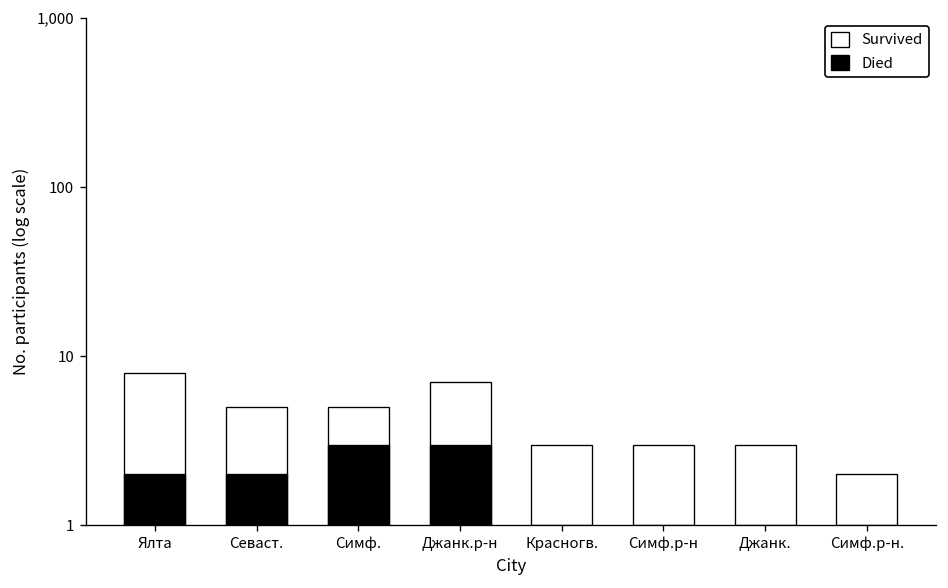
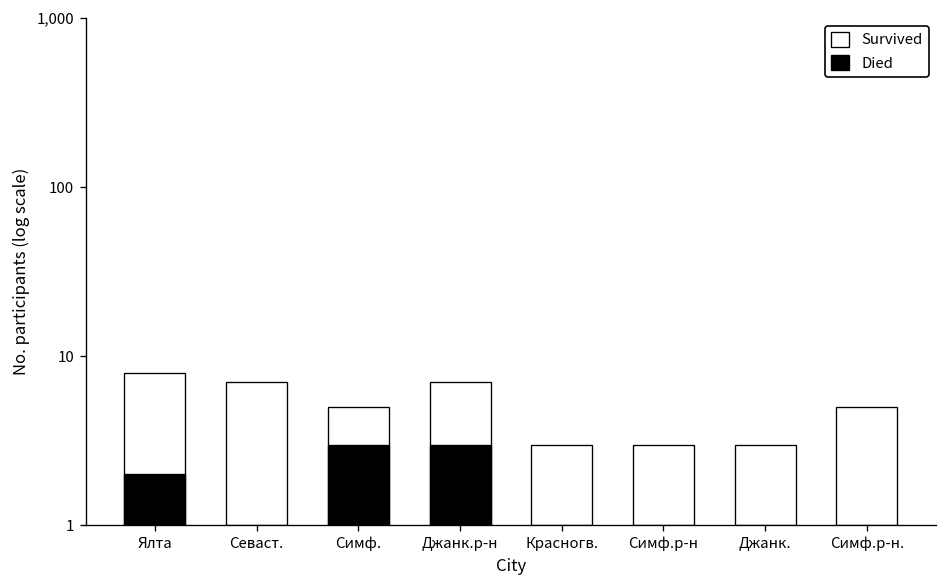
  {
    "Survived": {
      "Ялта": 8,
-     "Севаст.": 5,
+     "Севаст.": 7,
      "Симф.": 5,
      "Джанк.р-н": 7,
      "Красногв.": 3,
      "Симф.р-н": 3,
      "Джанк.": 3,
-     "Симф.р-н.": 2
+     "Симф.р-н.": 5
    },
    "Died": {
-     "Севаст.": 2
+     "Севаст.": 1
    }
  }
